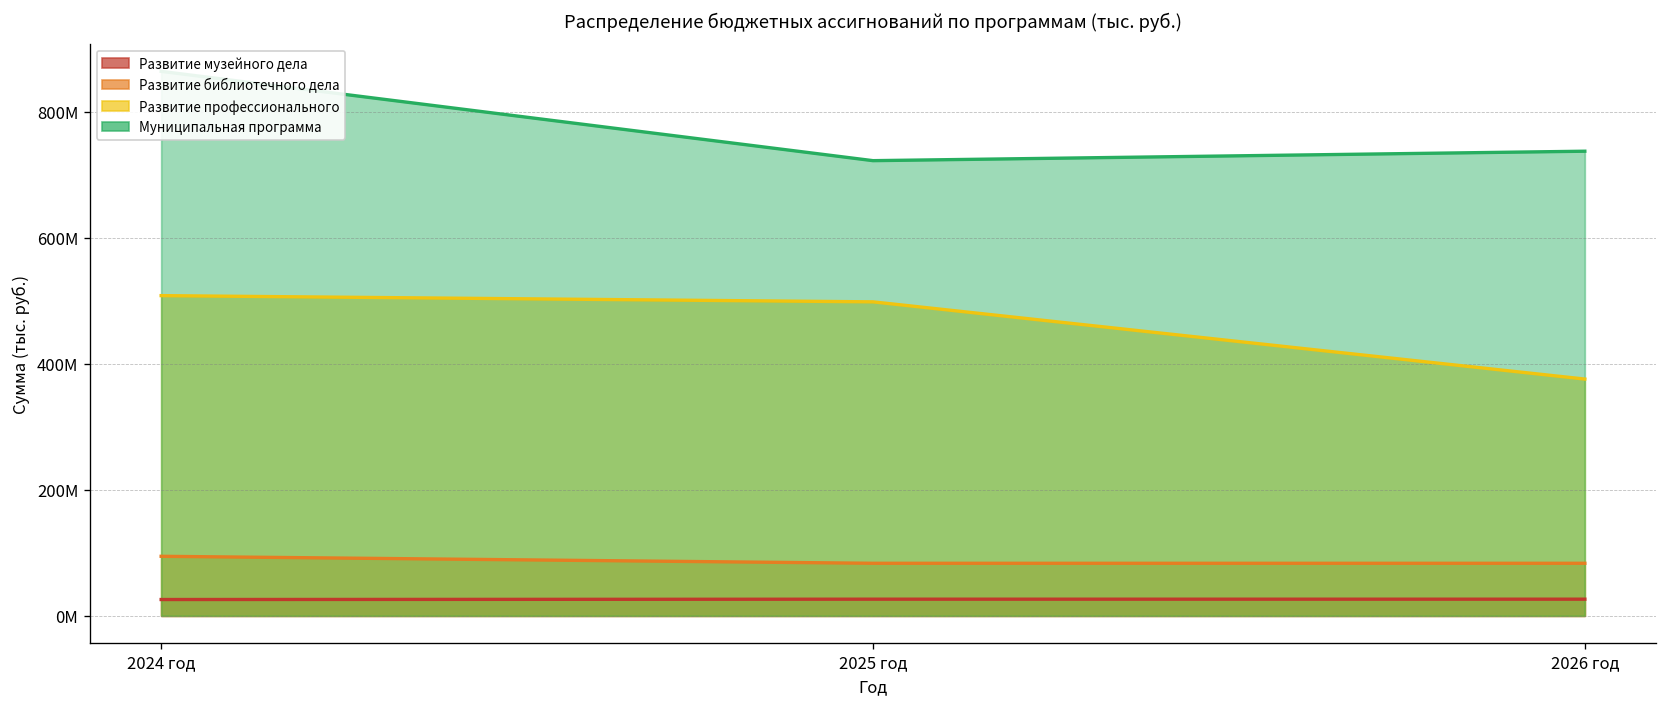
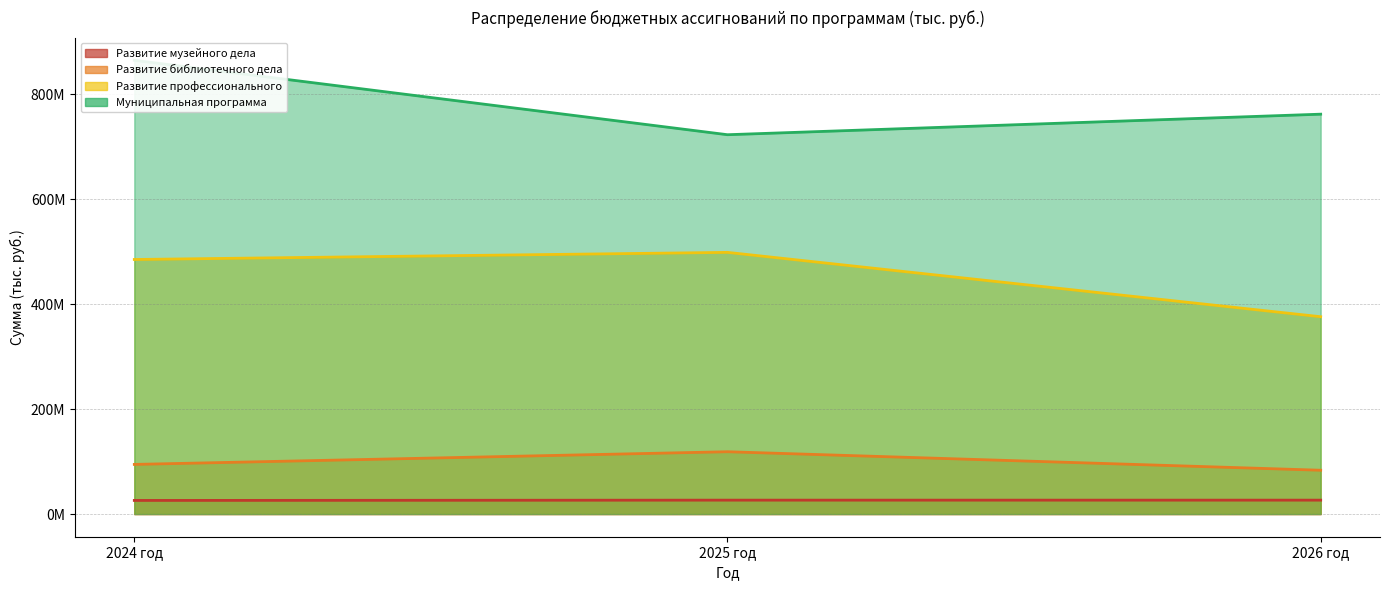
  {
    "Развитие музейного дела": {
      "2024 год": 30000000,
      "2025 год": 30000000,
      "2026 год": 30000000
    },
    "Развитие библиотечного дела": {
      "2024 год": 90000000,
-     "2025 год": 80000000,
+     "2025 год": 120000000,
      "2026 год": 80000000
    },
    "Развитие профессионального": {
-     "2024 год": 510000000,
+     "2024 год": 480000000,
      "2025 год": 500000000,
      "2026 год": 380000000
    },
    "Муниципальная программа": {
      "2025 год": 720000000,
-     "2026 год": 740000000
+     "2026 год": 760000000
    }
  }
